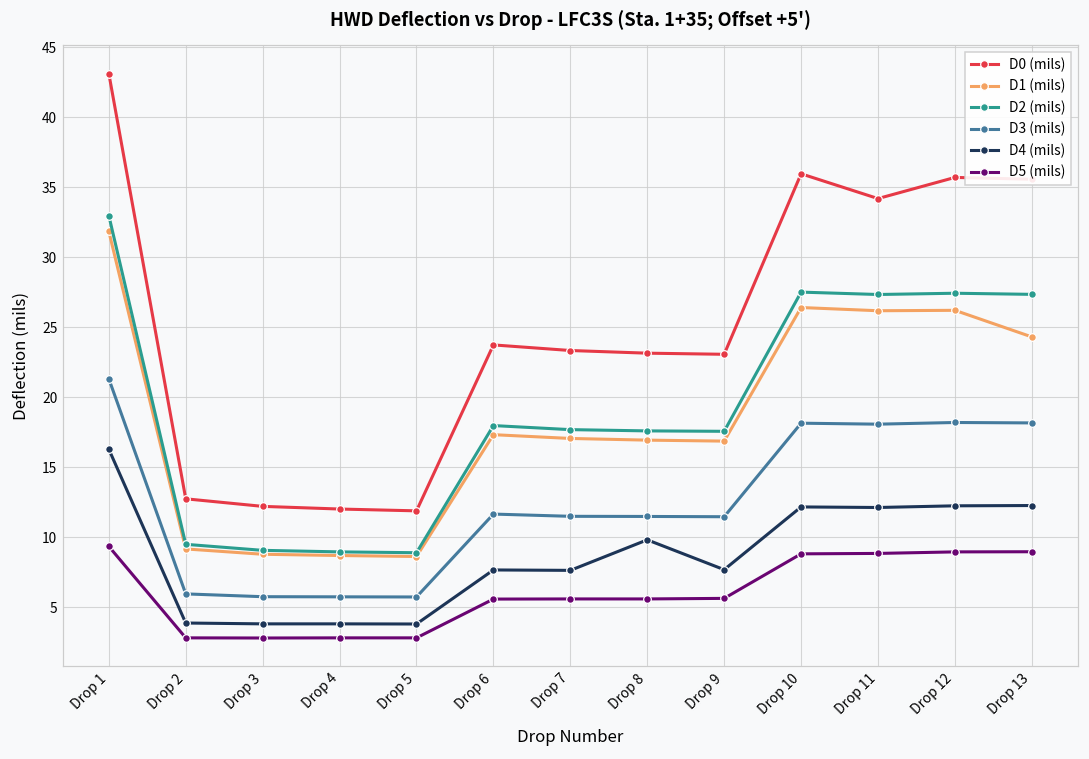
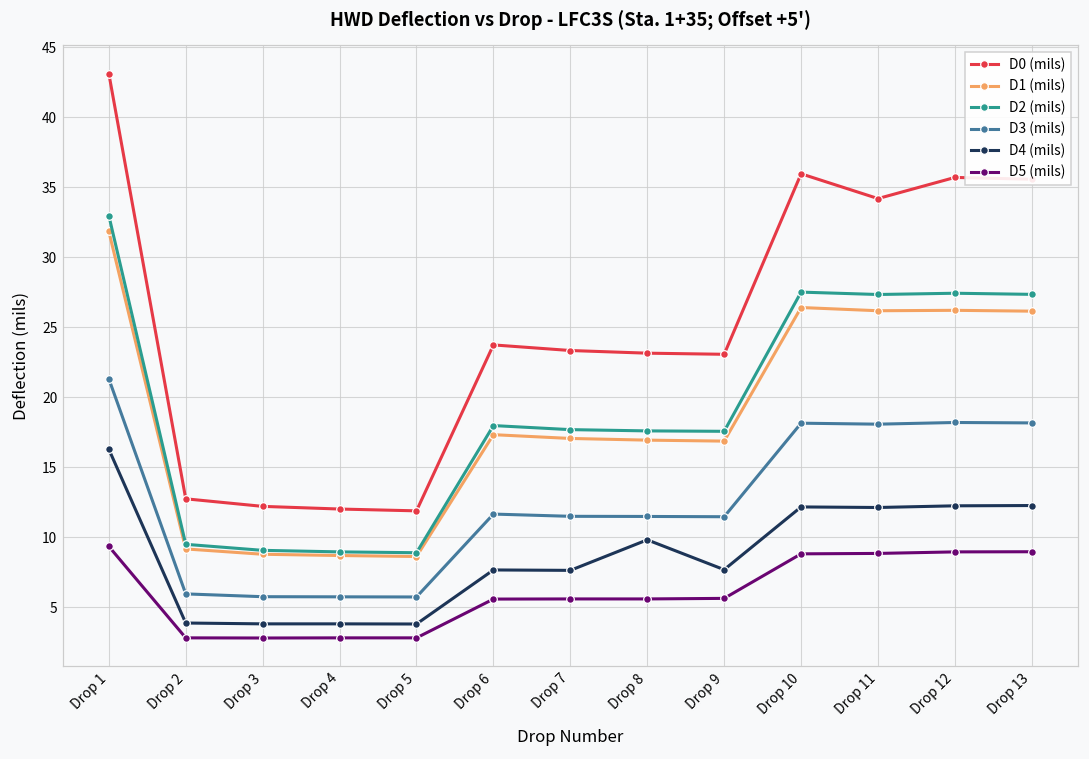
  {
    "D0 (mils)": {
      "Drop 1": 43.1,
      "Drop 2": 12.8,
      "Drop 3": 12.2,
      "Drop 4": 12.0,
      "Drop 5": 11.9,
      "Drop 6": 23.8,
      "Drop 7": 23.4,
      "Drop 8": 23.2,
      "Drop 9": 23.1,
      "Drop 10": 36.0,
      "Drop 11": 34.2,
      "Drop 12": 35.7
    },
    "D1 (mils)": {
      "Drop 1": 31.9,
      "Drop 2": 9.2,
      "Drop 3": 8.8,
      "Drop 4": 8.7,
      "Drop 5": 8.6,
      "Drop 6": 17.3,
      "Drop 7": 17.1,
      "Drop 8": 17.0,
      "Drop 9": 16.9,
      "Drop 10": 26.4,
      "Drop 11": 26.2,
      "Drop 12": 26.2,
-     "Drop 13": 24.3
+     "Drop 13": 26.2
    },
    "D4 (mils)": {
      "Drop 1": 16.3,
      "Drop 2": 3.9,
      "Drop 3": 3.8,
      "Drop 4": 3.8,
      "Drop 5": 3.8,
      "Drop 6": 7.7,
      "Drop 7": 7.7,
      "Drop 8": 9.8,
      "Drop 9": 7.7,
      "Drop 10": 12.2,
      "Drop 11": 12.1,
      "Drop 12": 12.3,
      "Drop 13": 12.3
    },
    "D5 (mils)": {
      "Drop 1": 9.4,
      "Drop 2": 2.8,
      "Drop 3": 2.8,
      "Drop 4": 2.8,
      "Drop 5": 2.8,
      "Drop 6": 5.6,
      "Drop 7": 5.6,
      "Drop 8": 5.6,
      "Drop 9": 5.7,
      "Drop 10": 8.8,
      "Drop 11": 8.9,
      "Drop 12": 9.0,
      "Drop 13": 9.0
    }
  }
